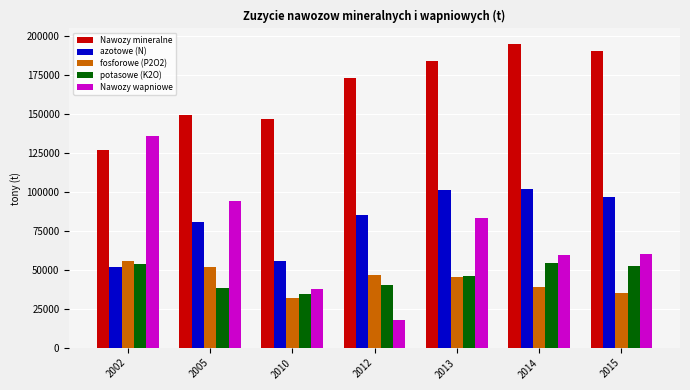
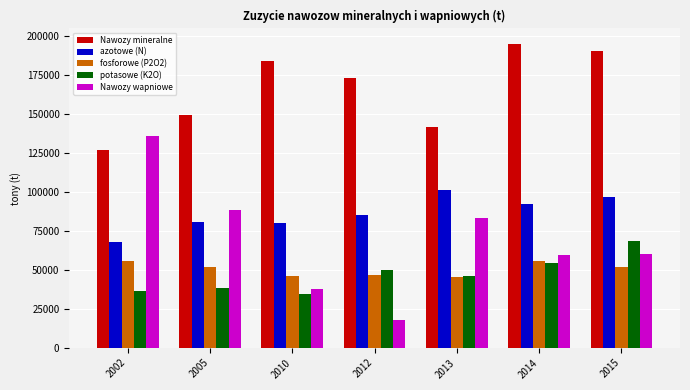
  {
    "Nawozy mineralne": {
      "2002": 127000,
      "2005": 149000,
-     "2010": 147000,
+     "2010": 184000,
      "2012": 173000,
-     "2013": 184000,
+     "2013": 142000,
      "2014": 195000,
      "2015": 190000
    },
    "azotowe (N)": {
-     "2002": 52000,
+     "2002": 68000,
      "2005": 81000,
-     "2010": 56000,
+     "2010": 80000,
      "2012": 85000,
      "2013": 101000,
-     "2014": 102000,
+     "2014": 92000,
      "2015": 97000
    },
    "fosforowe (P2O2)": {
      "2002": 56000,
      "2005": 52000,
-     "2010": 32000,
+     "2010": 46000,
      "2012": 47000,
      "2013": 46000,
-     "2014": 39000,
-     "2015": 35000
+     "2014": 56000,
+     "2015": 52000
    },
    "potasowe (K2O)": {
-     "2002": 54000,
+     "2002": 37000,
      "2005": 38000,
      "2010": 35000,
-     "2012": 40000,
+     "2012": 50000,
      "2013": 46000,
      "2014": 54000,
-     "2015": 52000
+     "2015": 68000
    },
    "Nawozy wapniowe": {
      "2002": 136000,
-     "2005": 94000,
+     "2005": 88000,
      "2010": 38000,
      "2012": 18000,
      "2013": 83000,
      "2014": 60000,
      "2015": 60000
    }
  }
